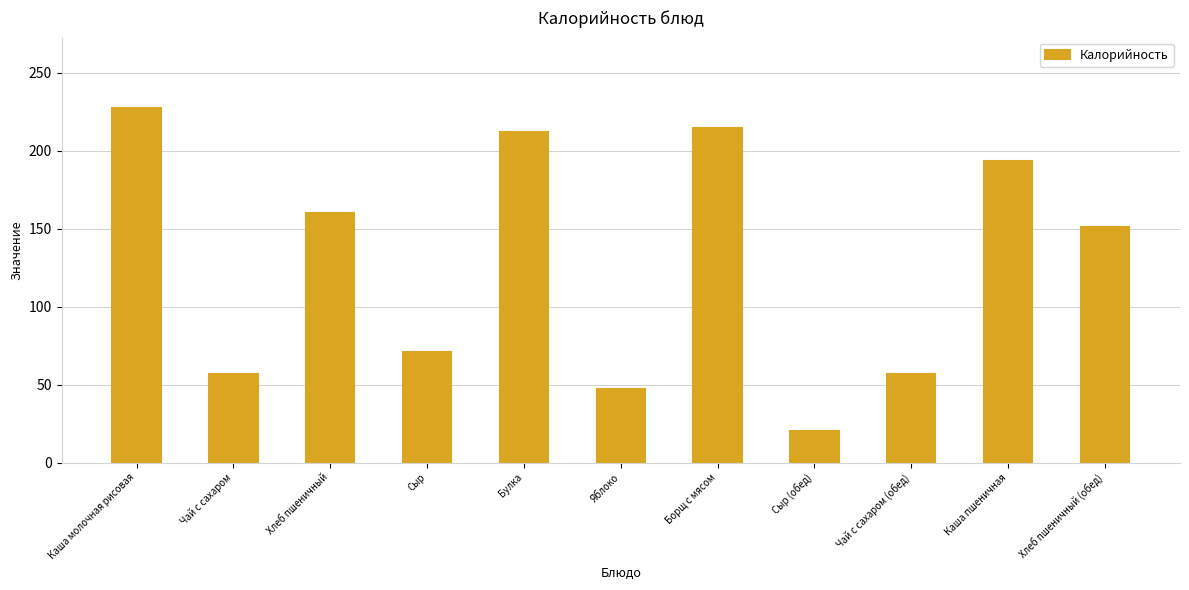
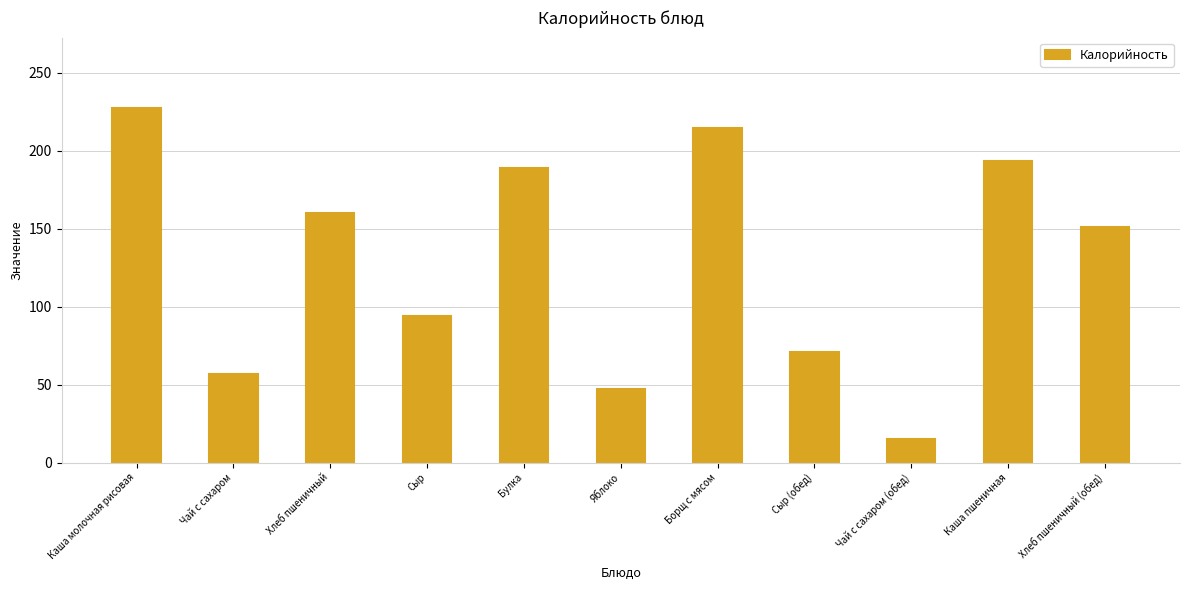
  {
    "Каша молочная рисовая": 227,
    "Чай с сахаром": 57,
    "Хлеб пшеничный": 160,
-   "Сыр": 71,
-   "Булка": 212,
+   "Сыр": 94,
+   "Булка": 189,
    "Яблоко": 47,
    "Борщ с мясом": 214,
-   "Сыр (обед)": 20,
-   "Чай с сахаром (обед)": 57,
+   "Сыр (обед)": 71,
+   "Чай с сахаром (обед)": 15,
    "Каша пшеничная": 193,
    "Хлеб пшеничный (обед)": 151
  }
